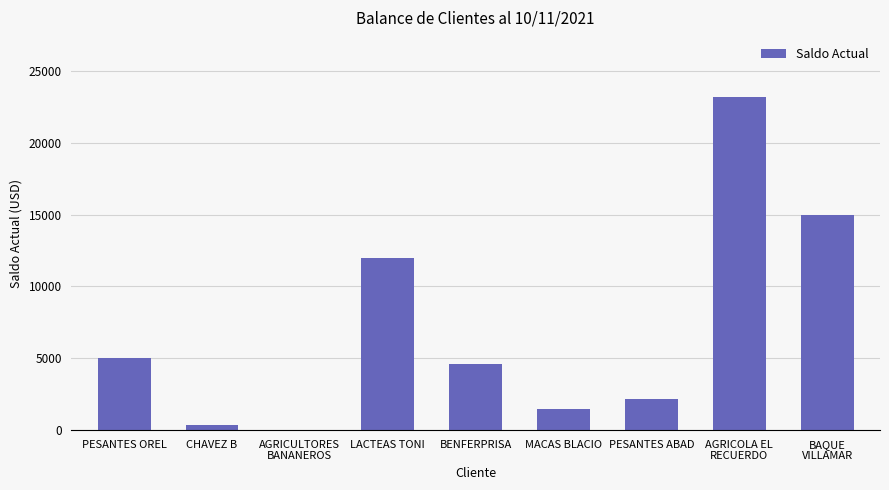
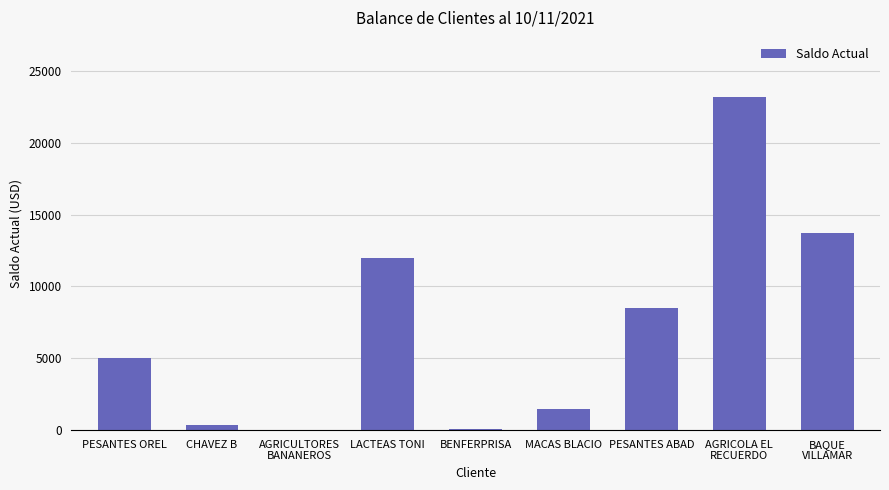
  {
    "PESANTES OREL": 5000,
    "CHAVEZ B": 400,
    "LACTEAS TONI": 12000,
-   "BENFERPRISA": 4600,
+   "BENFERPRISA": 100,
    "MACAS BLACIO": 1500,
-   "PESANTES ABAD": 2100,
+   "PESANTES ABAD": 8500,
    "AGRICOLA EL RECUERDO": 23200,
-   "BAQUE VILLAMAR": 15000
+   "BAQUE VILLAMAR": 13700
  }
